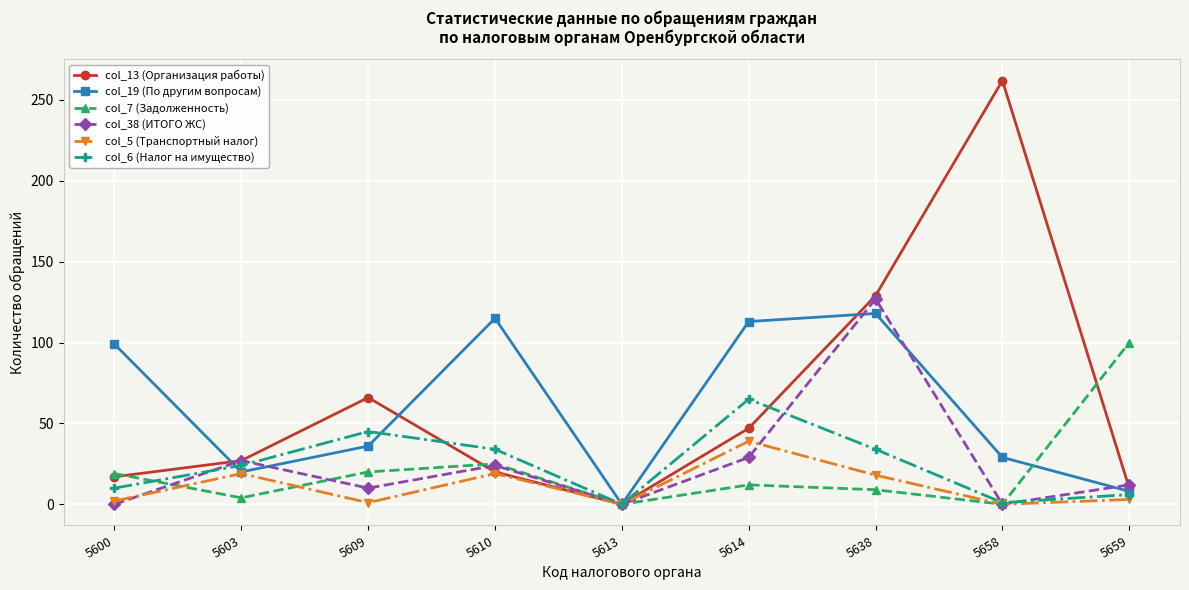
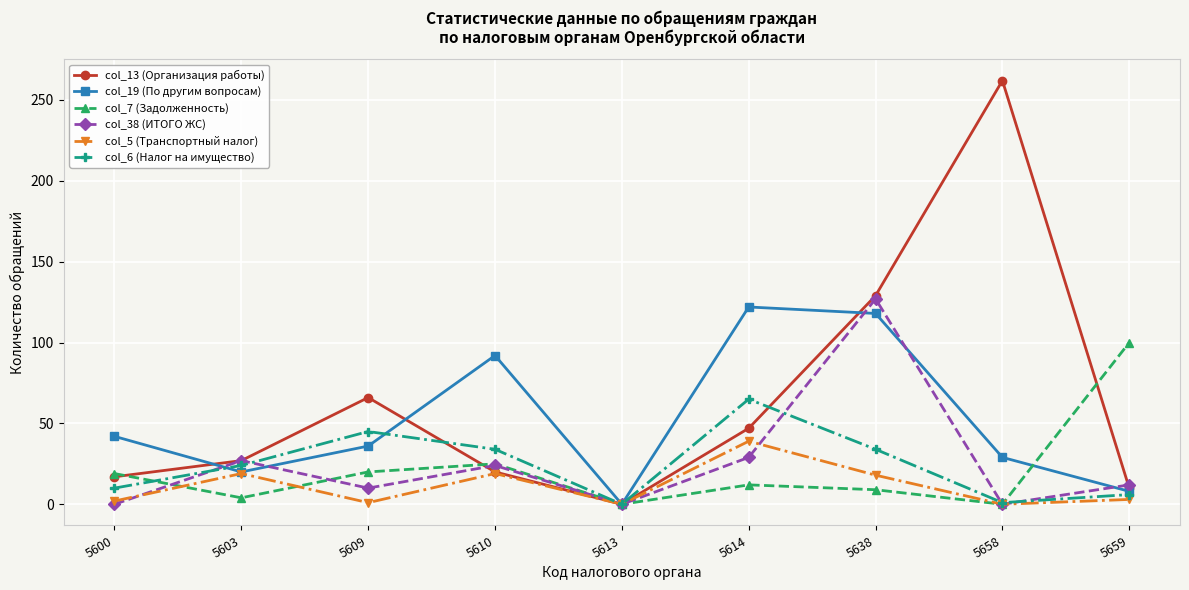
  {
    "col_13 (Организация работы)": {
      "5600": 17,
      "5609": 66,
      "5614": 47,
      "5638": 129,
      "5658": 262,
      "5659": 10
    },
    "col_19 (По другим вопросам)": {
-     "5600": 99,
+     "5600": 42,
      "5609": 36,
-     "5610": 115,
-     "5614": 113,
+     "5610": 92,
+     "5614": 122,
      "5638": 118,
      "5658": 29,
      "5659": 8
    },
    "col_38 (ИТОГО ЖС)": {
      "5600": 0,
      "5609": 10,
      "5614": 29,
      "5638": 127,
      "5659": 12
    },
    "col_5 (Транспортный налог)": {
      "5600": 2,
      "5609": 1,
      "5614": 39,
      "5638": 18,
      "5659": 3
    }
  }
